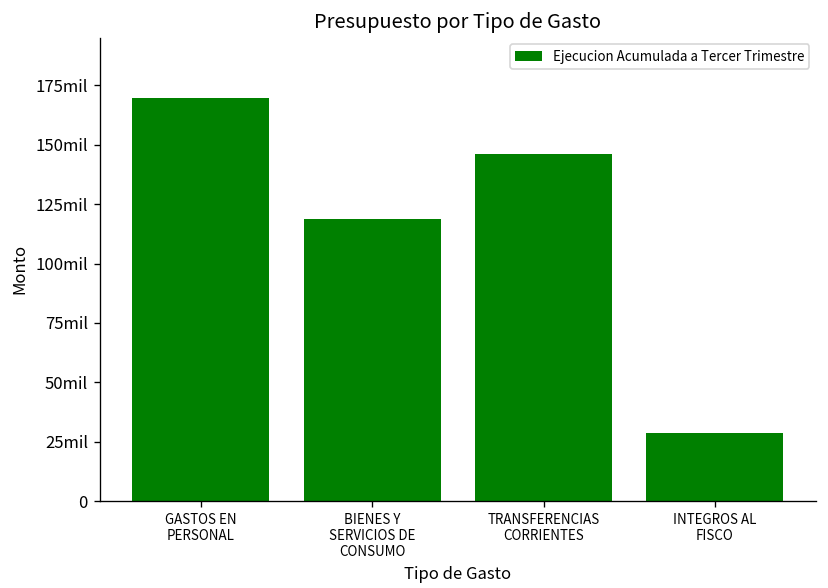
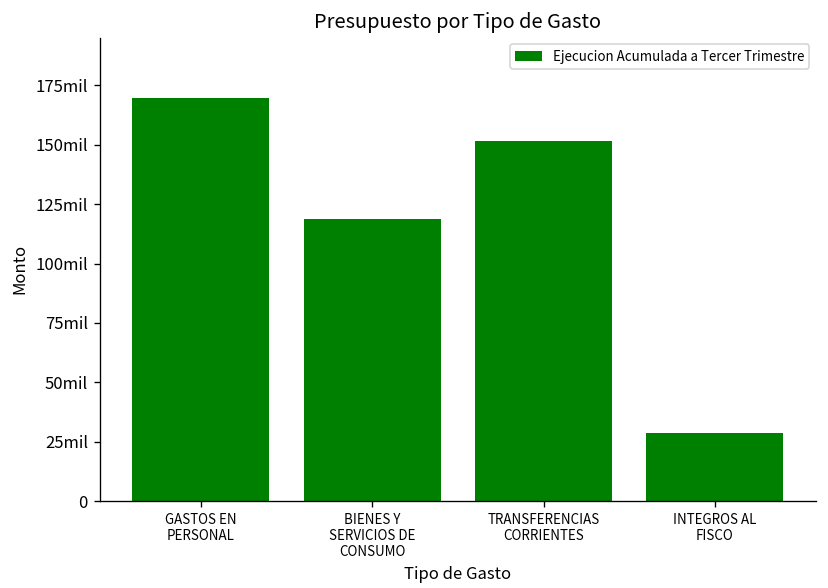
  {
    "GASTOS EN PERSONAL": "170mil",
    "BIENES Y SERVICIOS DE CONSUMO": "119mil",
-   "TRANSFERENCIAS CORRIENTES": "146mil",
+   "TRANSFERENCIAS CORRIENTES": "152mil",
    "INTEGROS AL FISCO": "29mil"
  }
